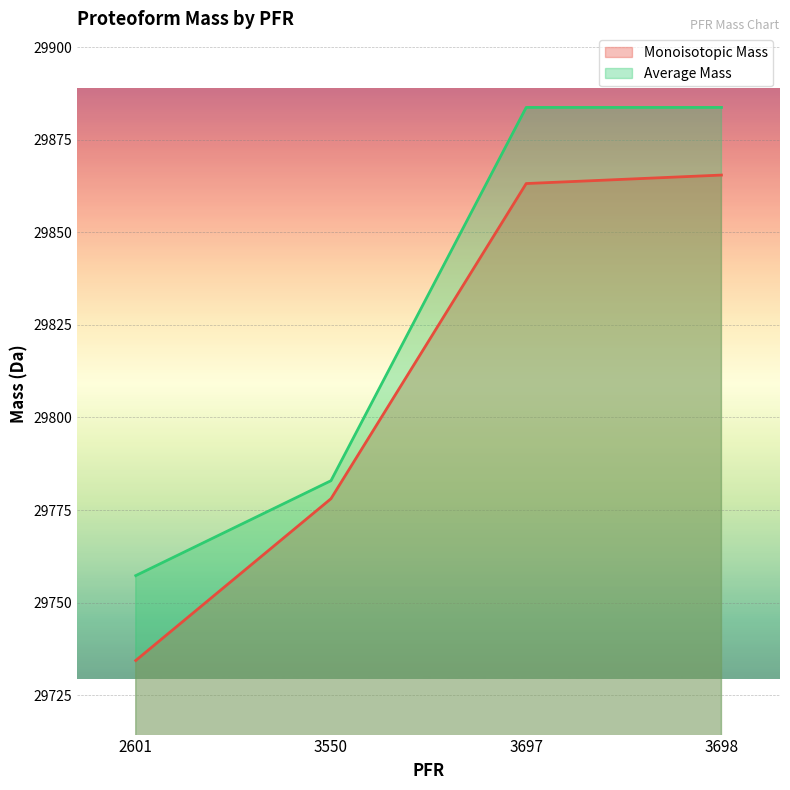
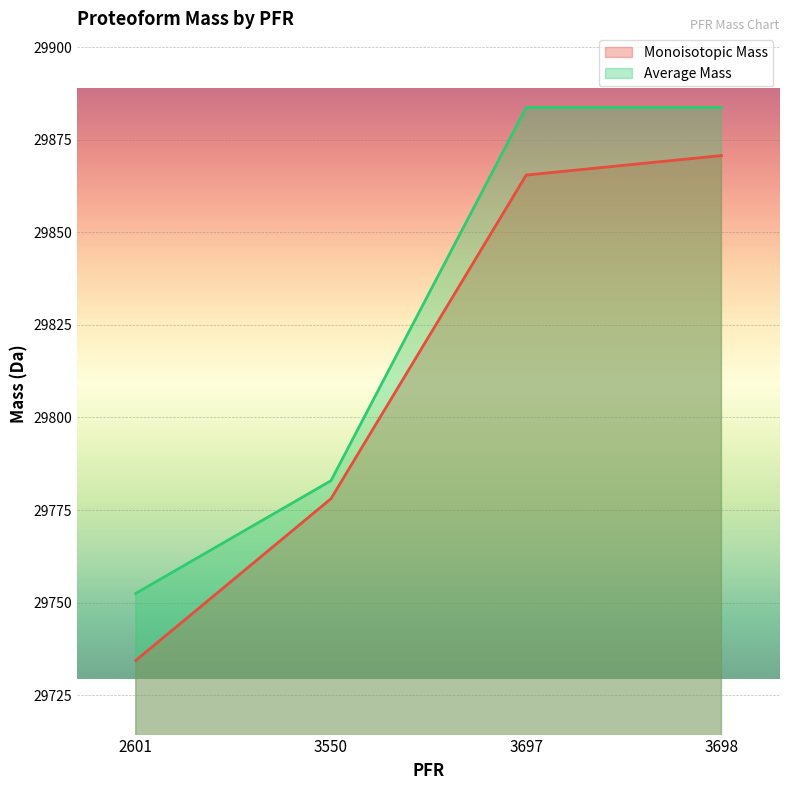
  {
    "Monoisotopic Mass": {
      "2601": 29734,
      "3550": 29778,
-     "3697": 29863,
-     "3698": 29865
+     "3697": 29865,
+     "3698": 29871
    },
    "Average Mass": {
-     "2601": 29757,
+     "2601": 29753,
      "3550": 29783,
      "3697": 29884,
      "3698": 29884
    }
  }
